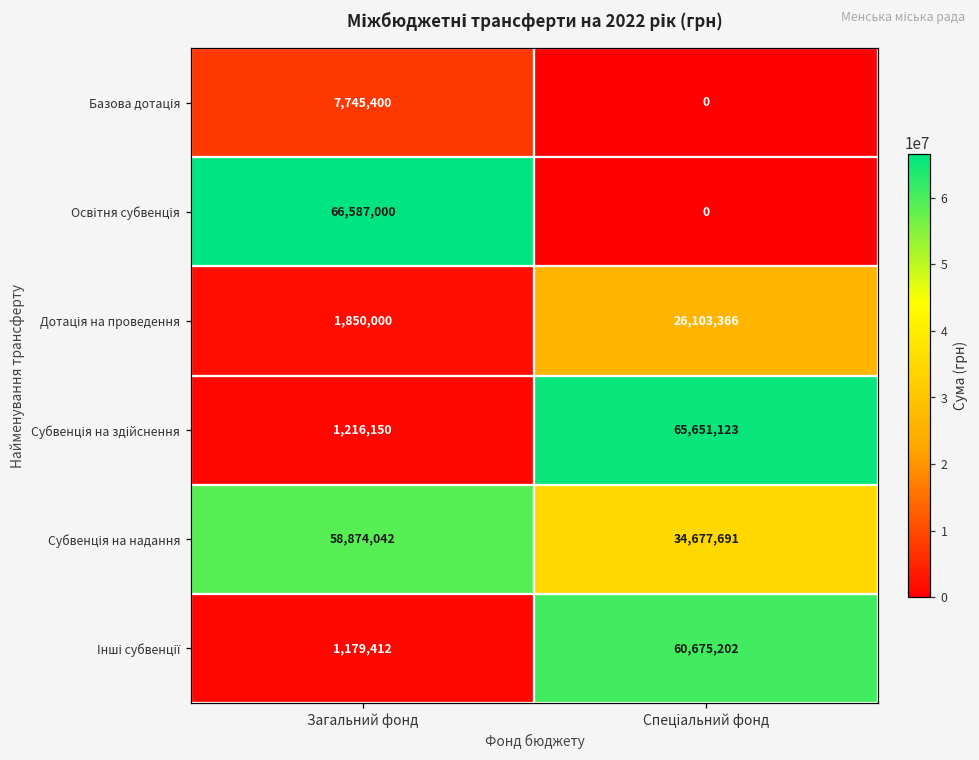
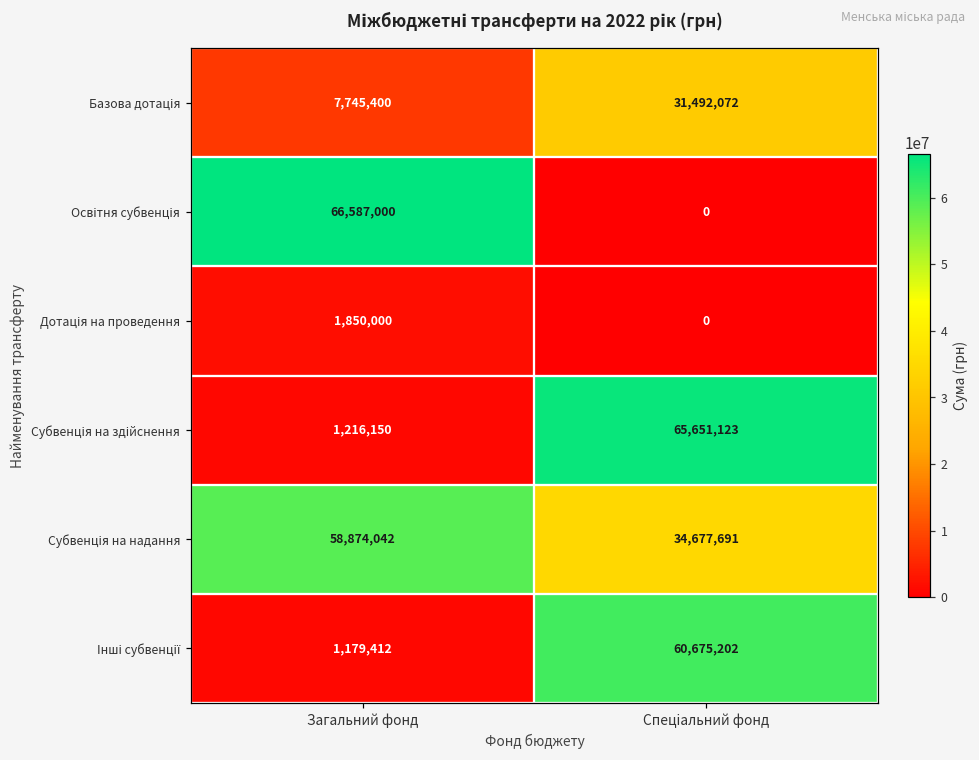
  {
    "Базова дотація": {
      "Загальний фонд": "7,745,400",
-     "Спеціальний фонд": "0"
+     "Спеціальний фонд": "31,492,072"
    },
    "Освітня субвенція": {
      "Загальний фонд": "66,587,000",
      "Спеціальний фонд": "0"
    },
    "Дотація на проведення": {
      "Загальний фонд": "1,850,000",
-     "Спеціальний фонд": "26,103,366"
+     "Спеціальний фонд": "0"
    },
    "Субвенція на здійснення": {
      "Загальний фонд": "1,216,150",
      "Спеціальний фонд": "65,651,123"
    },
    "Субвенція на надання": {
      "Загальний фонд": "58,874,042",
      "Спеціальний фонд": "34,677,691"
    },
    "Інші субвенції": {
      "Загальний фонд": "1,179,412",
      "Спеціальний фонд": "60,675,202"
    }
  }
